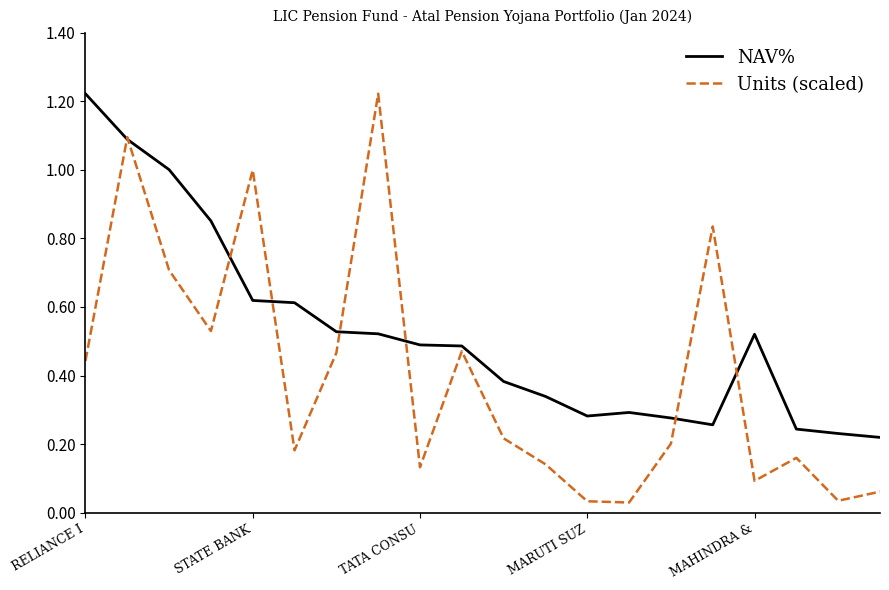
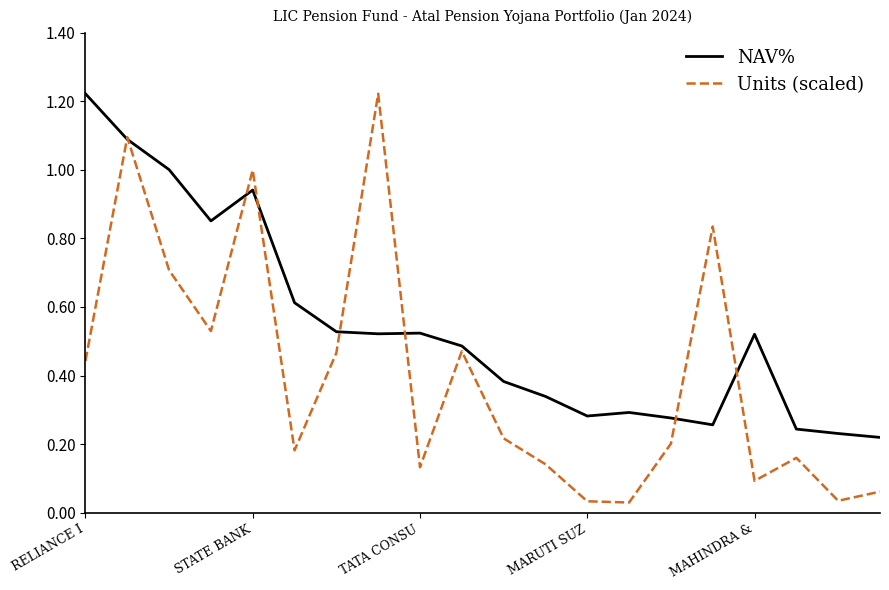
  {
    "NAV%": {
      "RELIANCE I": 1.22,
-     "STATE BANK": 0.62,
-     "TATA CONSU": 0.49,
+     "STATE BANK": 0.94,
+     "TATA CONSU": 0.52,
      "MARUTI SUZ": 0.28,
      "MAHINDRA &": 0.52
    },
    "Units (scaled)": {
      "RELIANCE I": 0.44,
      "STATE BANK": 1.00,
      "TATA CONSU": 0.13,
      "MARUTI SUZ": 0.03,
      "MAHINDRA &": 0.09
    }
  }
